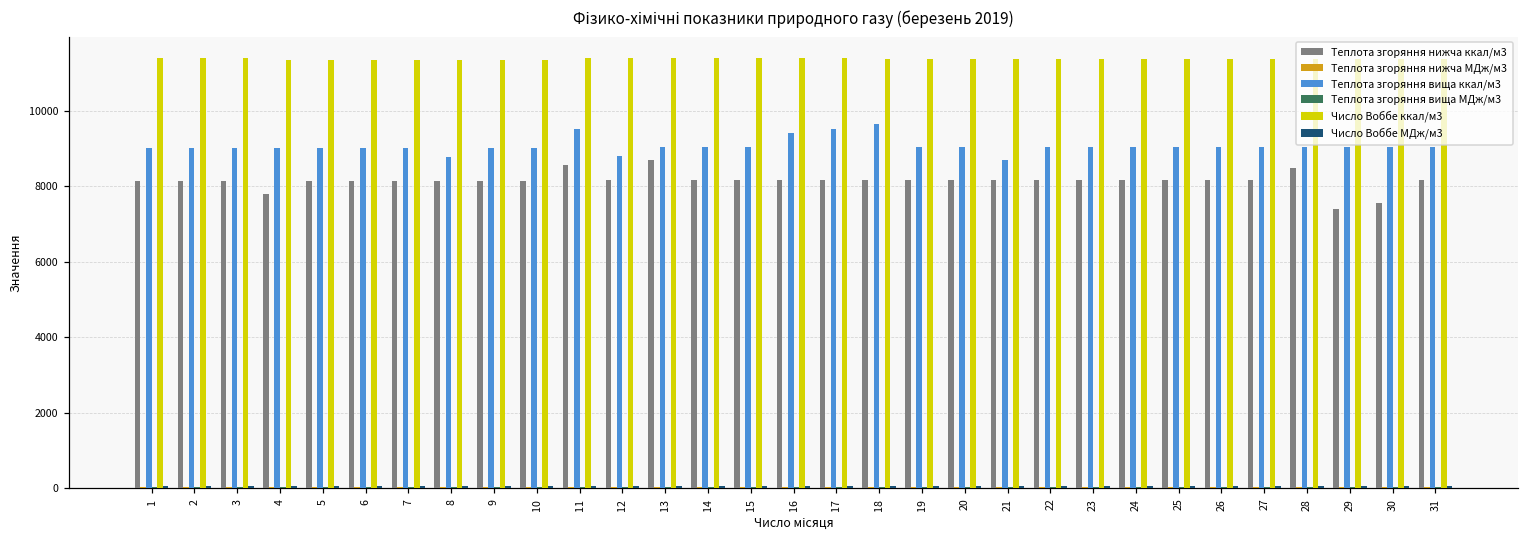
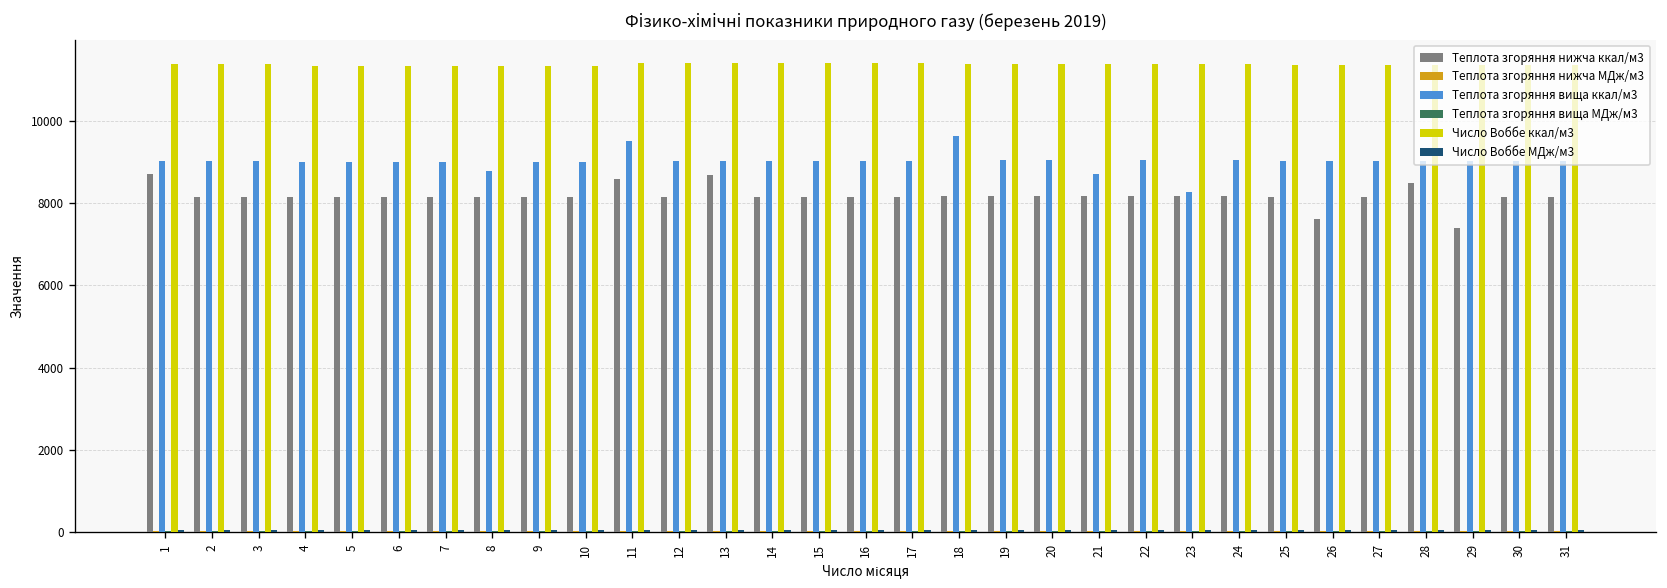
  {
    "Теплота згоряння нижча ккал/м3": {
-     "1": 8100,
+     "1": 8700,
      "2": 8100,
      "3": 8100,
-     "4": 7800,
+     "4": 8100,
      "5": 8100,
      "6": 8100,
      "7": 8100,
      "8": 8100,
      "9": 8100,
      "10": 8100,
      "11": 8600,
      "12": 8200,
      "13": 8700,
      "14": 8200,
      "15": 8200,
      "16": 8200,
      "17": 8200,
      "18": 8200,
      "19": 8200,
      "20": 8200,
      "21": 8200,
      "22": 8200,
      "23": 8200,
      "24": 8200,
      "25": 8200,
-     "26": 8200,
+     "26": 7600,
      "27": 8200,
      "28": 8500,
      "29": 7400,
-     "30": 7600,
+     "30": 8200,
      "31": 8200
    },
    "Теплота згоряння вища ккал/м3": {
      "1": 9000,
      "2": 9000,
      "3": 9000,
      "4": 9000,
      "5": 9000,
      "6": 9000,
      "7": 9000,
      "8": 8800,
      "9": 9000,
      "10": 9000,
      "11": 9500,
-     "12": 8800,
+     "12": 9000,
      "13": 9000,
      "14": 9000,
      "15": 9000,
-     "16": 9400,
-     "17": 9500,
+     "16": 9000,
+     "17": 9000,
      "18": 9600,
      "19": 9000,
      "20": 9000,
      "21": 8700,
      "22": 9000,
-     "23": 9000,
+     "23": 8300,
      "24": 9000,
      "25": 9000,
      "26": 9000,
      "27": 9000
    }
  }
